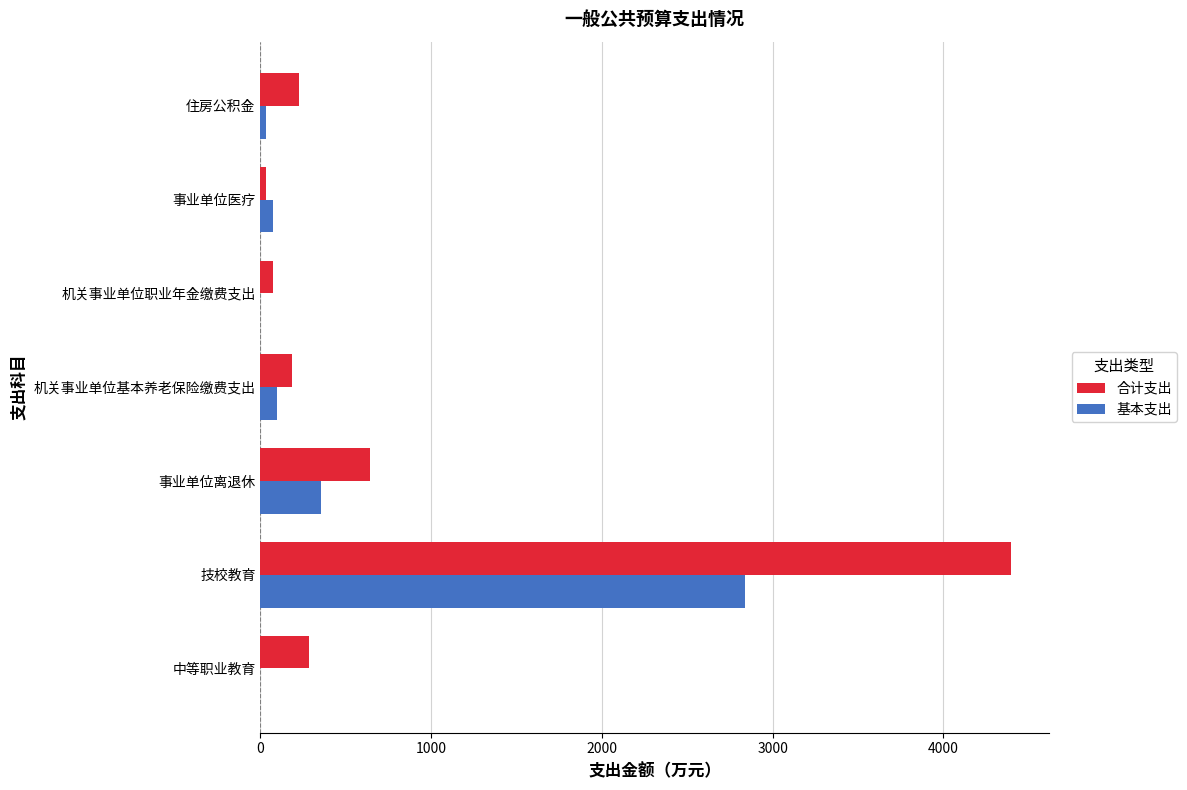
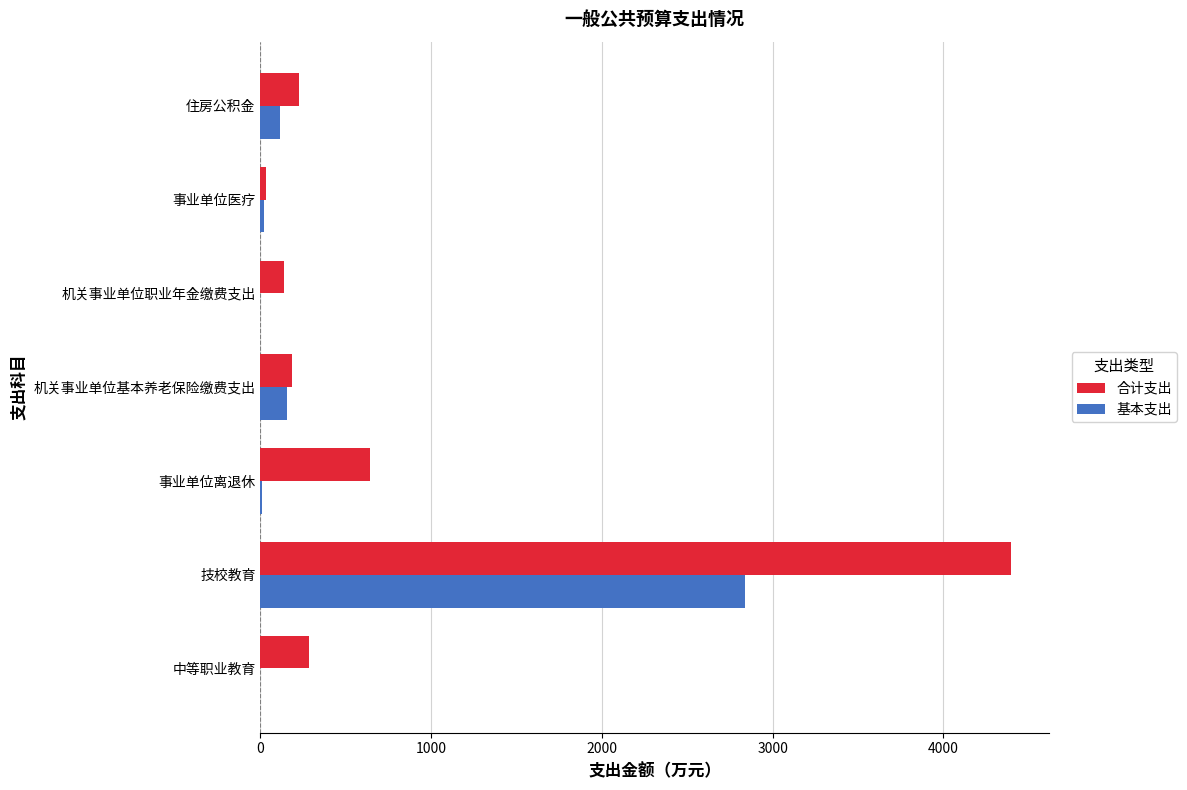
  {
    "合计支出": {
      "住房公积金": 230,
      "事业单位医疗": 30,
-     "机关事业单位职业年金缴费支出": 70,
+     "机关事业单位职业年金缴费支出": 140,
      "机关事业单位基本养老保险缴费支出": 190,
      "事业单位离退休": 640,
      "技校教育": 4400,
      "中等职业教育": 290
    },
    "基本支出": {
-     "住房公积金": 30,
-     "事业单位医疗": 80,
+     "住房公积金": 120,
+     "事业单位医疗": 20,
      "机关事业单位职业年金缴费支出": 0,
-     "机关事业单位基本养老保险缴费支出": 90,
-     "事业单位离退休": 350,
+     "机关事业单位基本养老保险缴费支出": 150,
+     "事业单位离退休": 10,
      "技校教育": 2840,
      "中等职业教育": 0
    }
  }
